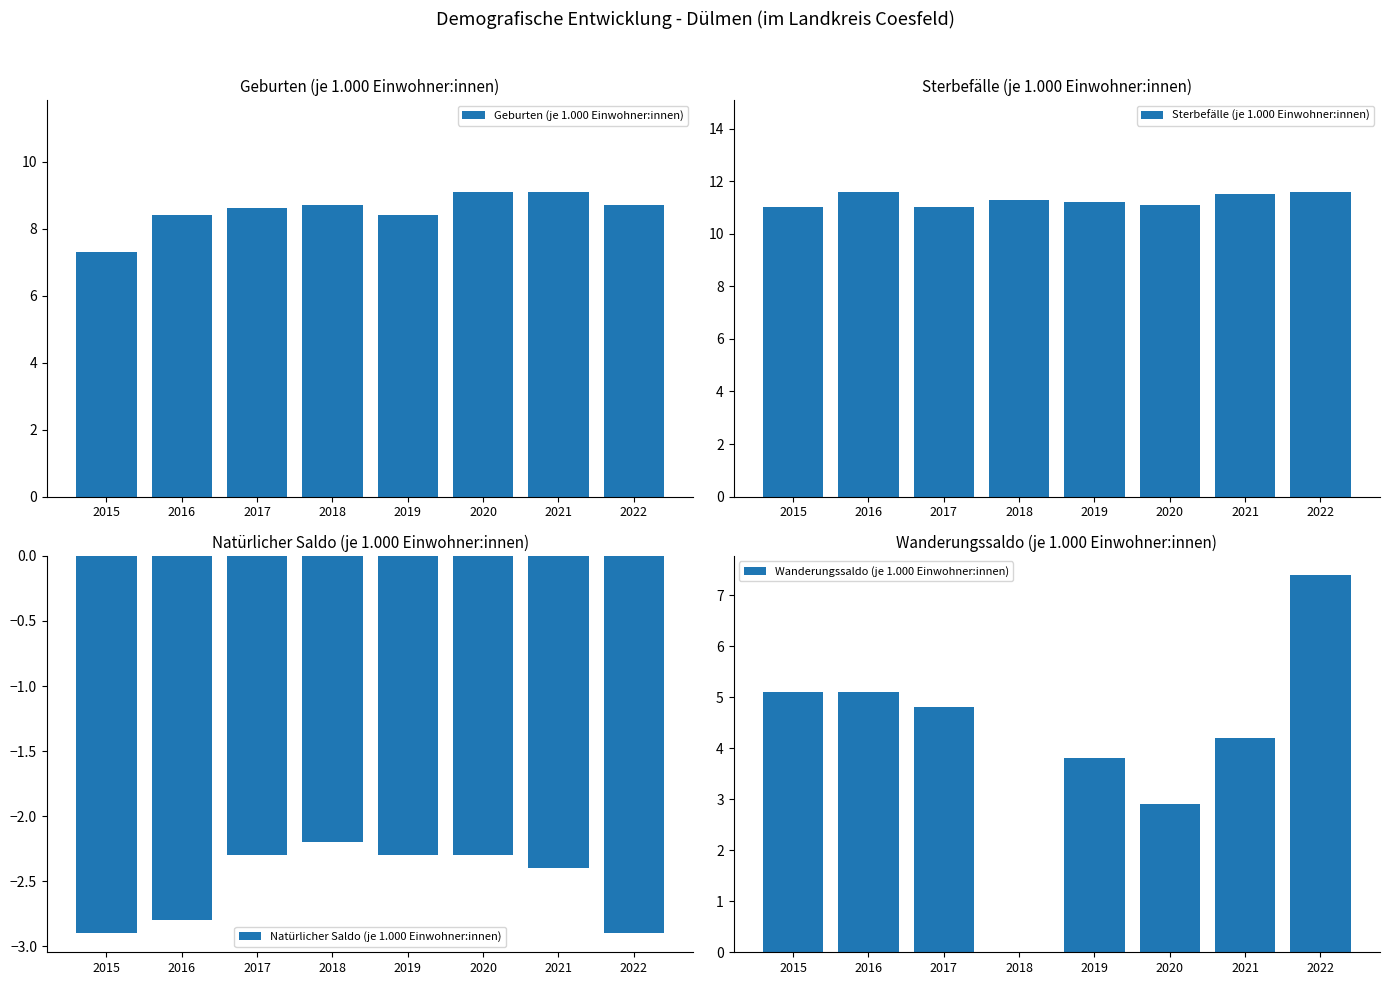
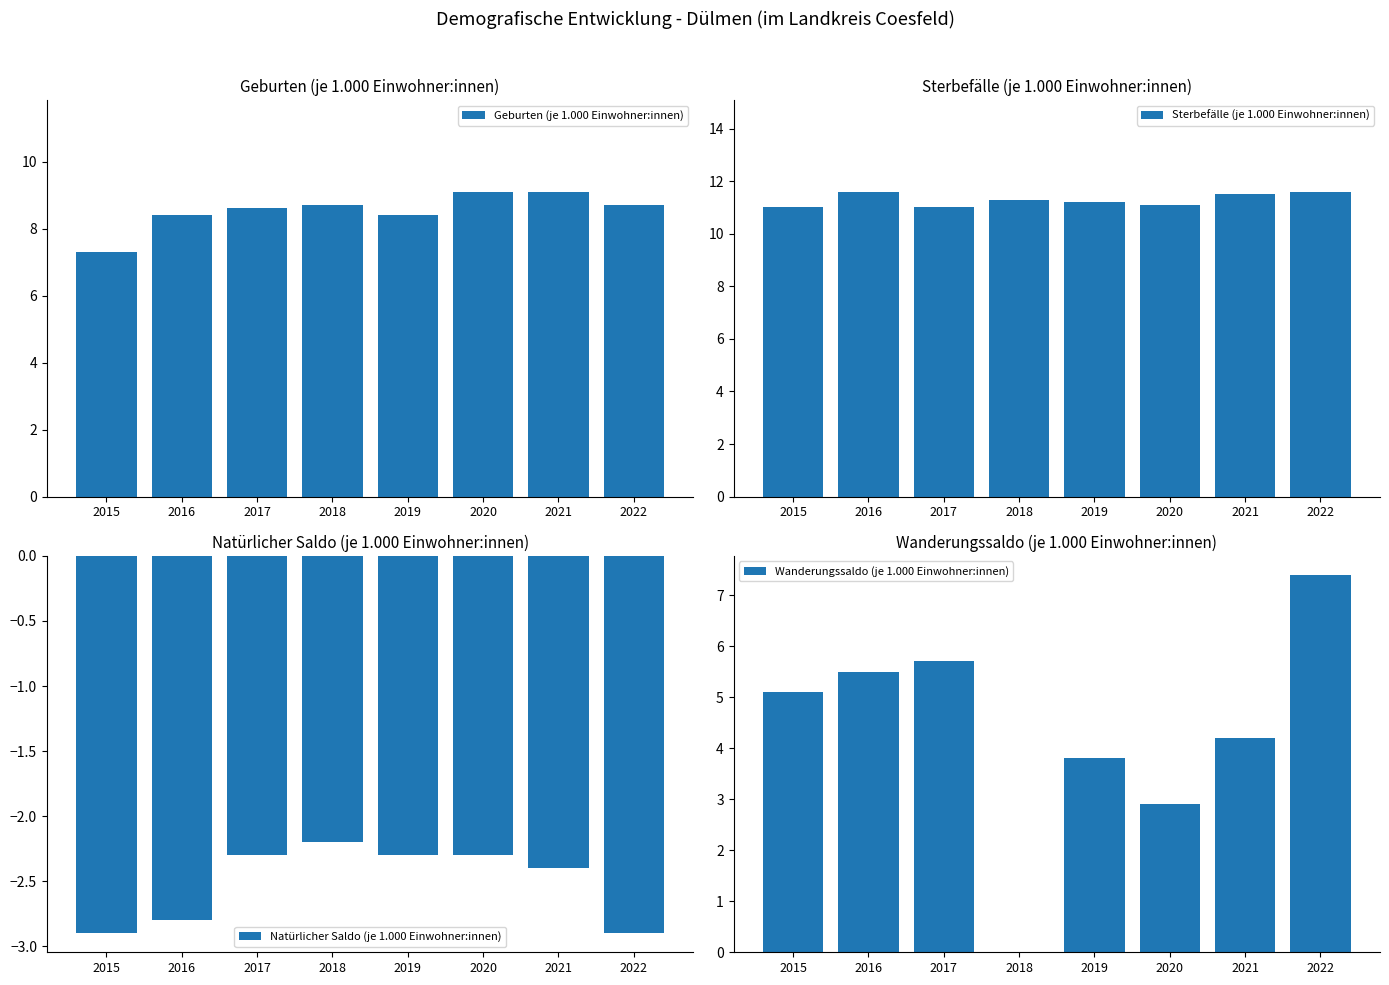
  {
    "Geburten (je 1.000 Einwohner:innen)": {
      "2015": 7.3,
      "2016": 8.4,
      "2017": 8.6,
      "2018": 8.7,
      "2019": 8.4,
      "2020": 9.1,
      "2021": 9.1,
      "2022": 8.7
    },
    "Sterbefälle (je 1.000 Einwohner:innen)": {
      "2015": 11.0,
      "2016": 11.6,
      "2017": 11.0,
      "2018": 11.3,
      "2019": 11.2,
      "2020": 11.1,
      "2021": 11.5,
      "2022": 11.6
    },
    "Natürlicher Saldo (je 1.000 Einwohner:innen)": {
      "2015": -2.90,
      "2016": -2.80,
      "2017": -2.30,
      "2018": -2.20,
      "2019": -2.30,
      "2020": -2.30,
      "2021": -2.40,
      "2022": -2.90
    },
    "Wanderungssaldo (je 1.000 Einwohner:innen)": {
      "2015": 5.1,
-     "2016": 5.1,
-     "2017": 4.8,
+     "2016": 5.5,
+     "2017": 5.7,
      "2018": 0.0,
      "2019": 3.8,
      "2020": 2.9,
      "2021": 4.2,
      "2022": 7.4
    }
  }
